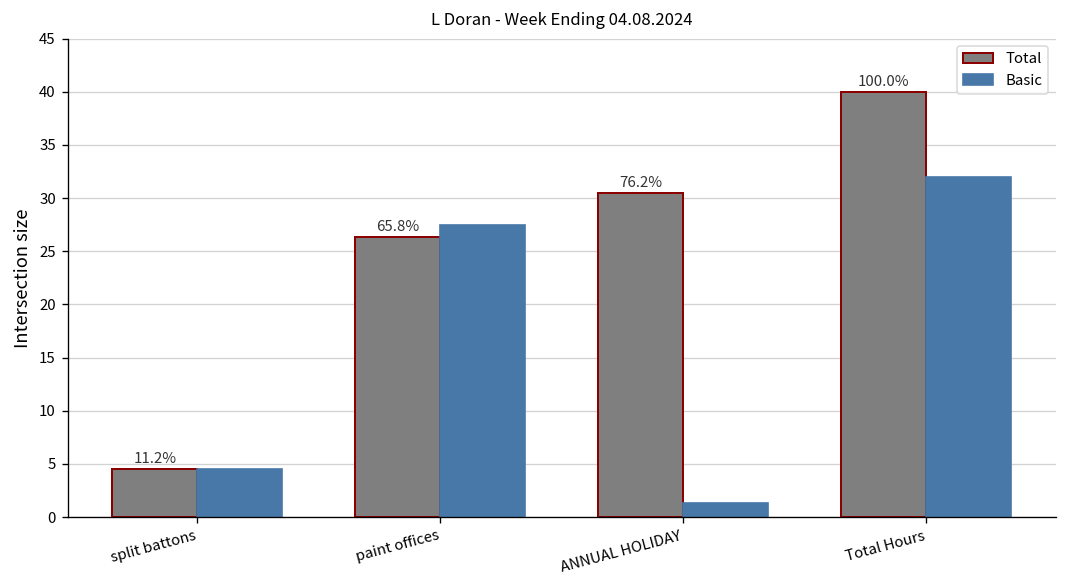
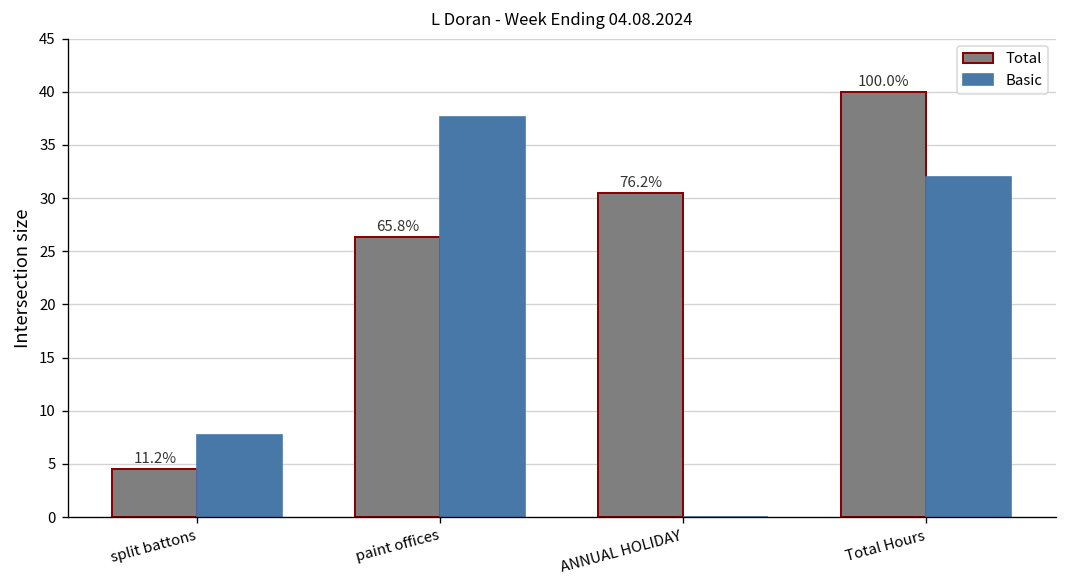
  {
    "Basic": {
-     "split battons": 5,
-     "paint offices": 28,
-     "ANNUAL HOLIDAY": 1,
+     "split battons": 8,
+     "paint offices": 38,
+     "ANNUAL HOLIDAY": 0,
      "Total Hours": 32
    }
  }
